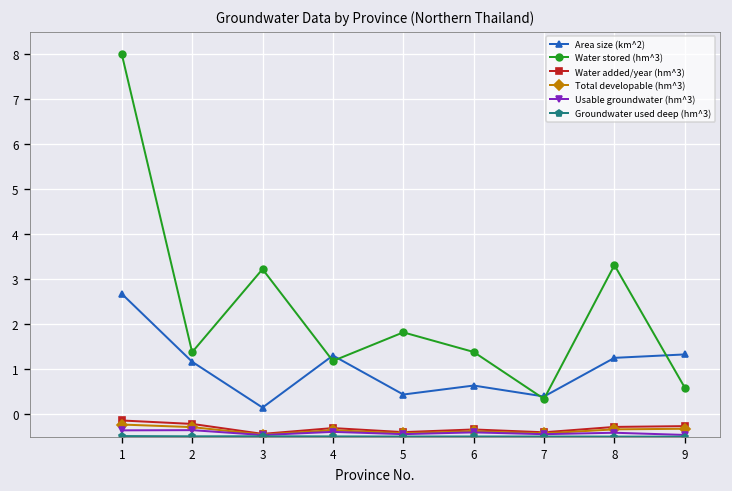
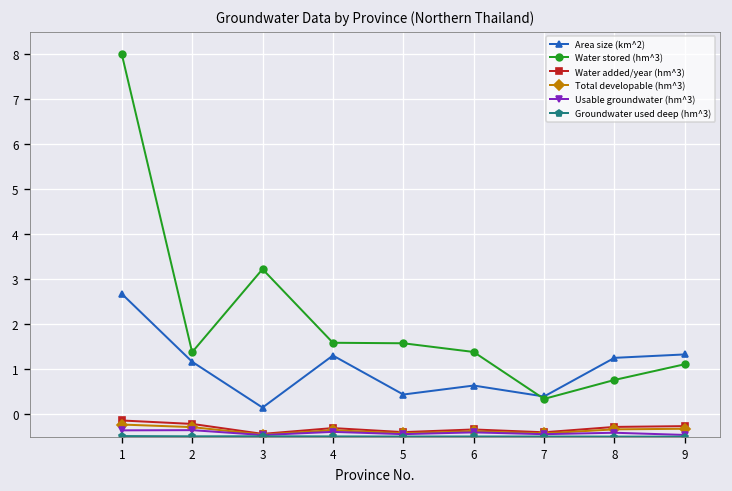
  {
    "Area size (km^2)": {
      "1": 2.7,
      "2": 1.2,
      "3": 0.1,
      "4": 1.3,
      "5": 0.4,
      "6": 0.6,
      "8": 1.3,
      "9": 1.3
    },
    "Water stored (hm^3)": {
      "1": 8.0,
      "2": 1.4,
      "3": 3.2,
-     "4": 1.2,
-     "5": 1.8,
+     "4": 1.6,
+     "5": 1.6,
      "6": 1.4,
-     "8": 3.3,
-     "9": 0.6
+     "8": 0.8,
+     "9": 1.1
    },
    "Water added/year (hm^3)": {
      "1": -0.1,
      "2": -0.2
    },
    "Total developable (hm^3)": {
      "1": -0.2
    },
    "Usable groundwater (hm^3)": {
      "1": -0.4,
      "8": -0.4
    },
    "Groundwater used deep (hm^3)": {
      "1": -0.5,
      "2": -0.5,
      "4": -0.5,
      "6": -0.5,
      "8": -0.5
    }
  }
